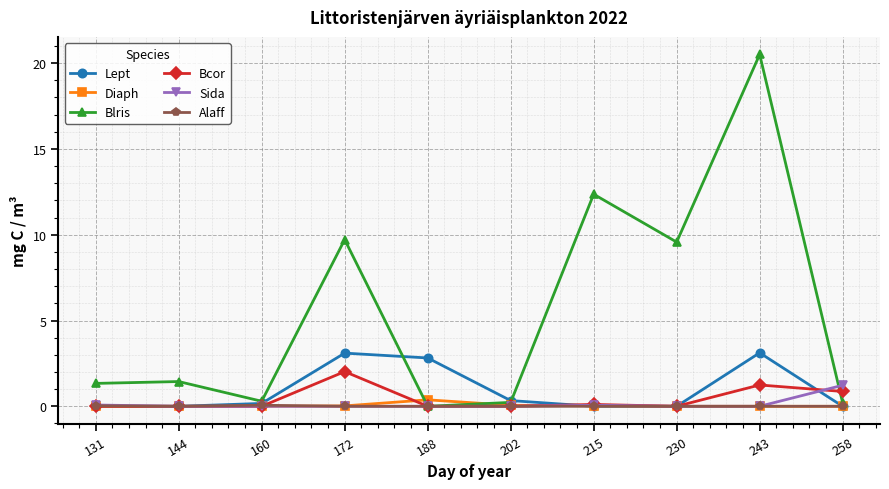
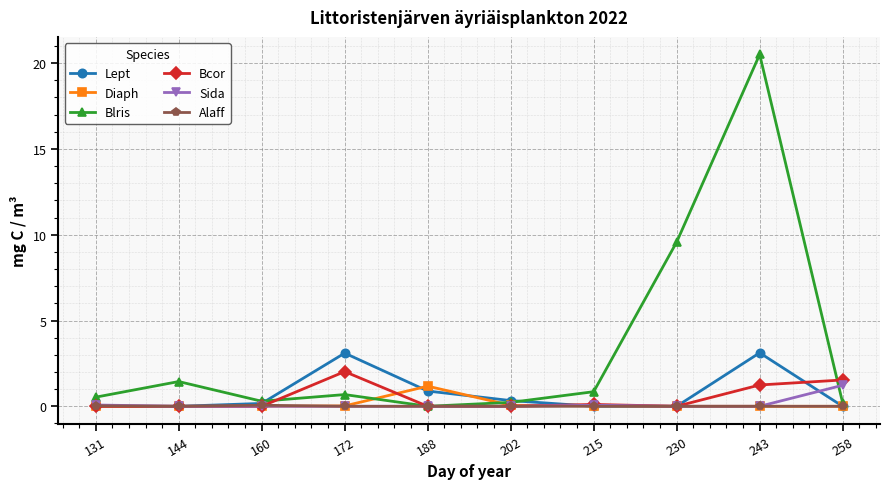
  {
    "Lept": {
      "172": 3.1,
-     "188": 2.8,
+     "188": 0.9,
      "243": 3.1
    },
    "Diaph": {
-     "188": 0.4
+     "188": 1.2
    },
    "Blris": {
-     "131": 1.3,
+     "131": 0.5,
      "144": 1.4,
-     "172": 9.7,
-     "215": 12.4,
+     "172": 0.7,
+     "215": 0.9,
      "230": 9.6,
      "243": 20.5,
      "258": 0.2
    },
    "Bcor": {
      "172": 2.0,
      "243": 1.2,
-     "258": 0.9
+     "258": 1.5
    },
    "Sida": {
      "258": 1.2
    }
  }
